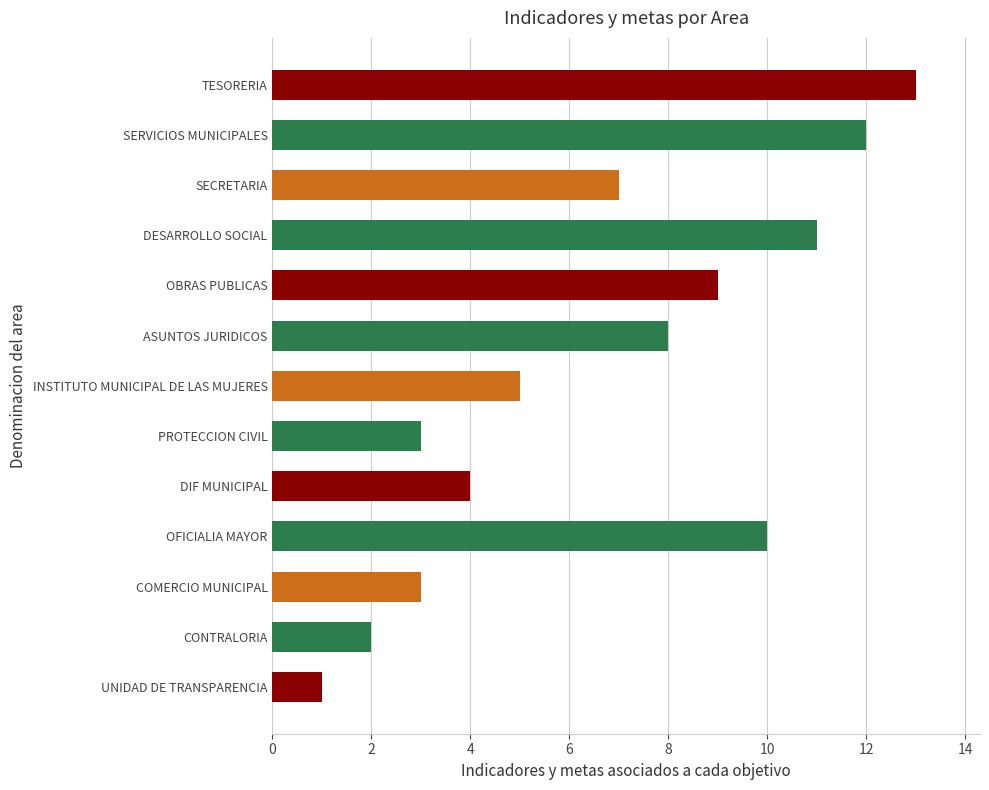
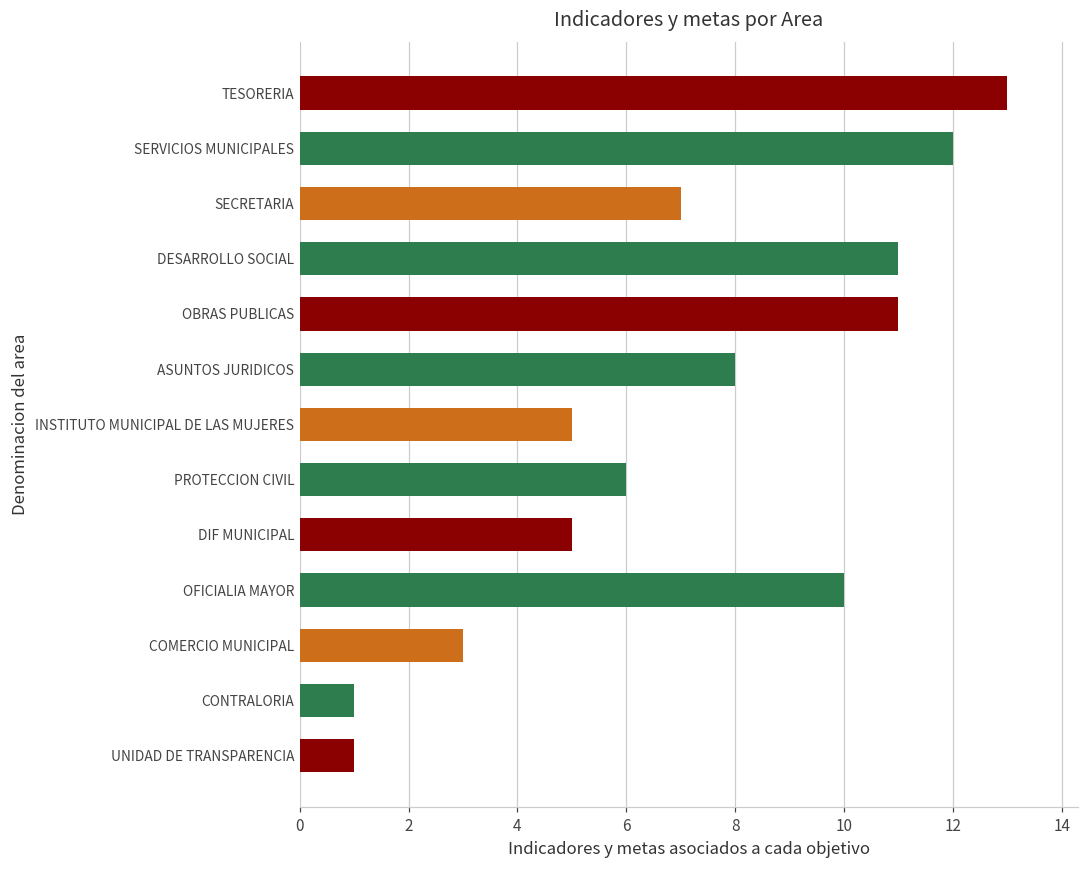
  {
    "TESORERIA": 13,
    "SERVICIOS MUNICIPALES": 12,
    "SECRETARIA": 7,
    "DESARROLLO SOCIAL": 11,
-   "OBRAS PUBLICAS": 9,
+   "OBRAS PUBLICAS": 11,
    "ASUNTOS JURIDICOS": 8,
    "INSTITUTO MUNICIPAL DE LAS MUJERES": 5,
-   "PROTECCION CIVIL": 3,
-   "DIF MUNICIPAL": 4,
+   "PROTECCION CIVIL": 6,
+   "DIF MUNICIPAL": 5,
    "OFICIALIA MAYOR": 10,
    "COMERCIO MUNICIPAL": 3,
-   "CONTRALORIA": 2,
+   "CONTRALORIA": 1,
    "UNIDAD DE TRANSPARENCIA": 1
  }
